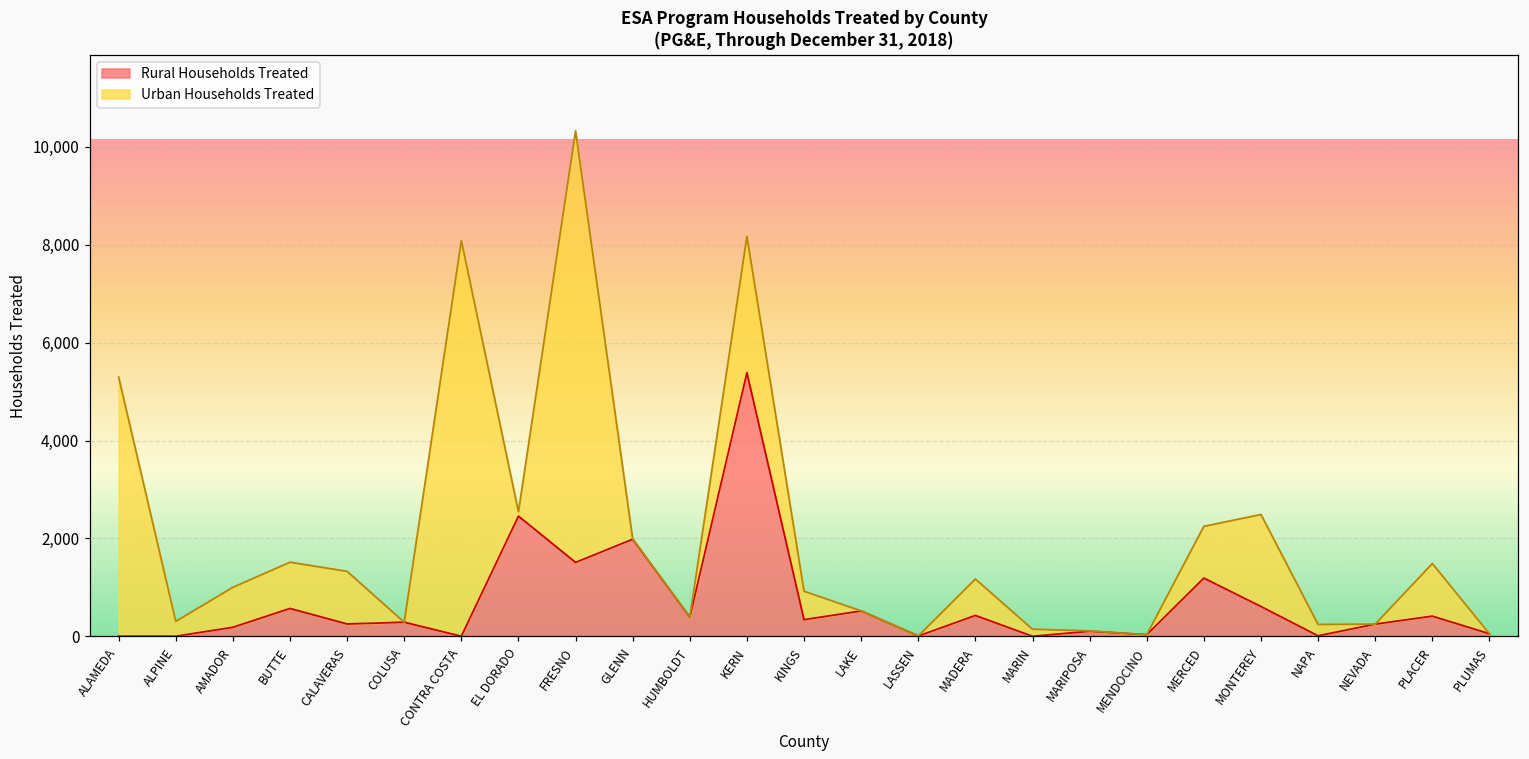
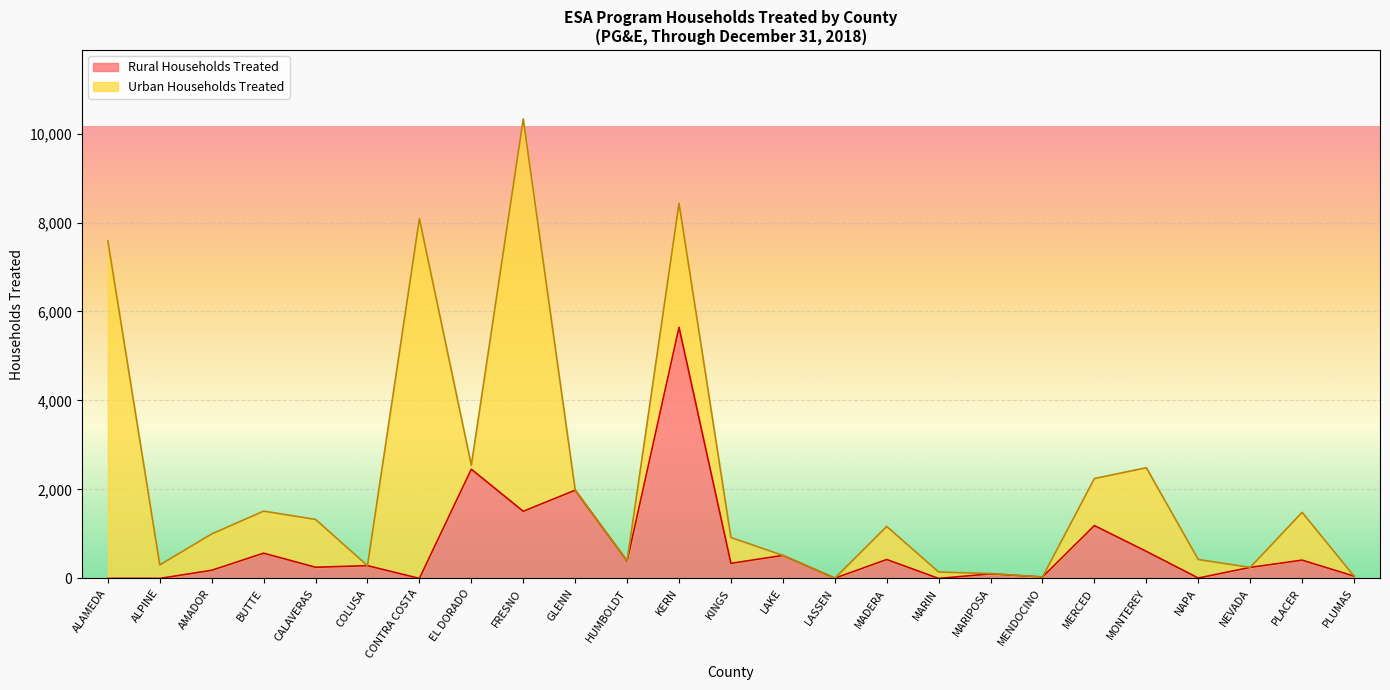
  {
    "Rural Households Treated": {
      "ALAMEDA": "0",
      "ALPINE": "0",
      "AMADOR": "200",
      "BUTTE": "600",
      "CALAVERAS": "300",
      "CONTRA COSTA": "0",
      "EL DORADO": "2,500",
      "FRESNO": "1,500",
-     "KERN": "5,400",
+     "KERN": "5,600",
      "KINGS": "300",
      "MADERA": "400",
      "MARIN": "0",
      "MERCED": "1,200",
      "MONTEREY": "600",
      "NAPA": "0",
      "PLACER": "400"
    },
    "Urban Households Treated": {
-     "ALAMEDA": "5,300",
+     "ALAMEDA": "7,600",
      "ALPINE": "300",
      "AMADOR": "800",
      "BUTTE": "900",
      "CALAVERAS": "1,100",
      "CONTRA COSTA": "8,100",
      "EL DORADO": "100",
      "FRESNO": "8,800",
      "KERN": "2,800",
      "KINGS": "600",
      "MADERA": "700",
      "MARIN": "100",
      "MERCED": "1,100",
      "MONTEREY": "1,900",
-     "NAPA": "200",
+     "NAPA": "400",
      "PLACER": "1,100"
    }
  }
